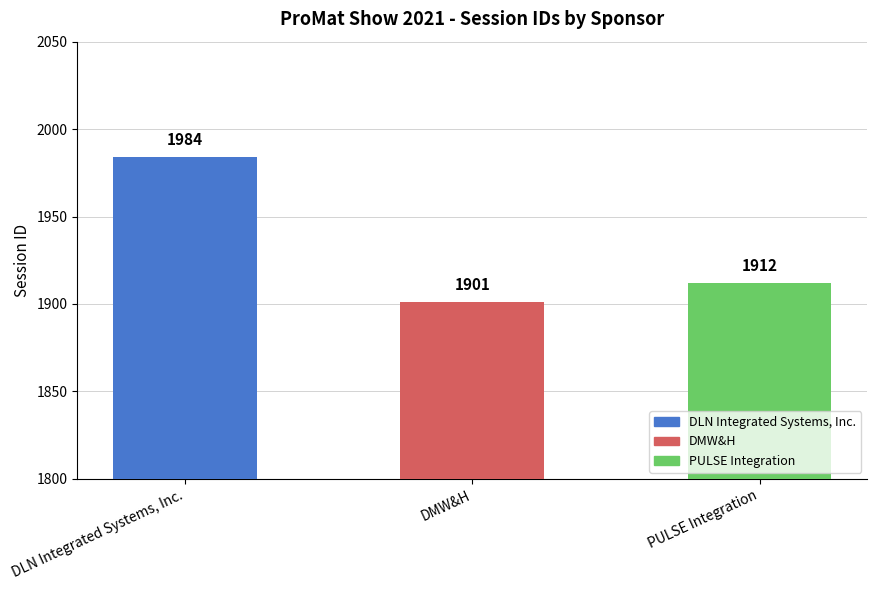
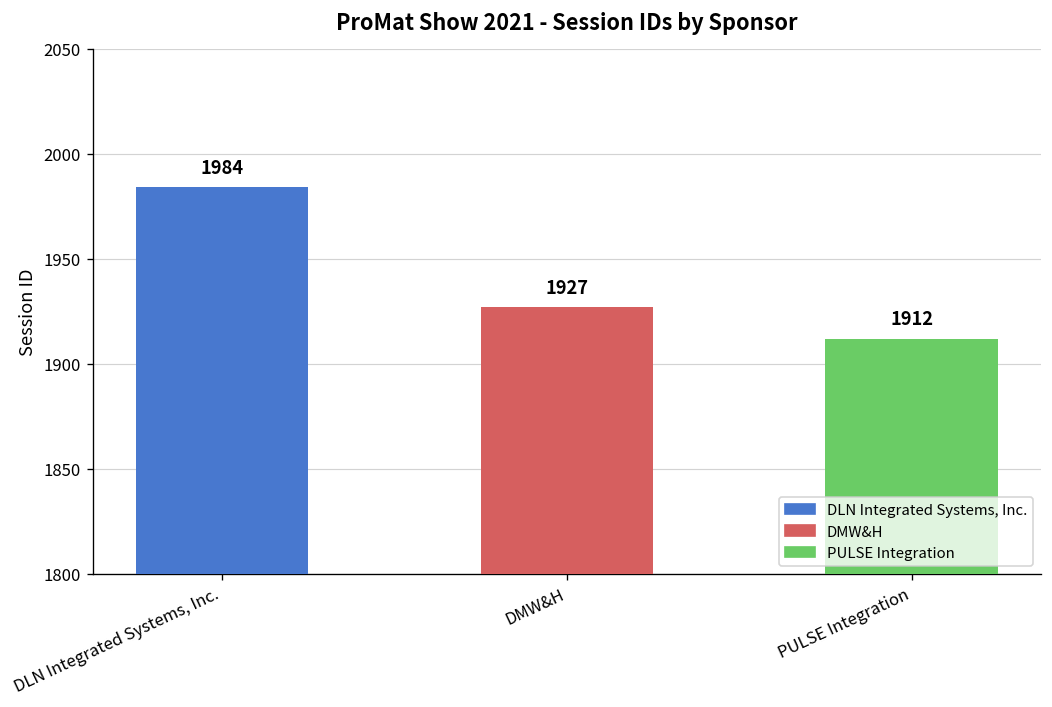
  {
    "DLN Integrated Systems, Inc.": 1984,
-   "DMW&H": 1901,
+   "DMW&H": 1927,
    "PULSE Integration": 1912
  }
